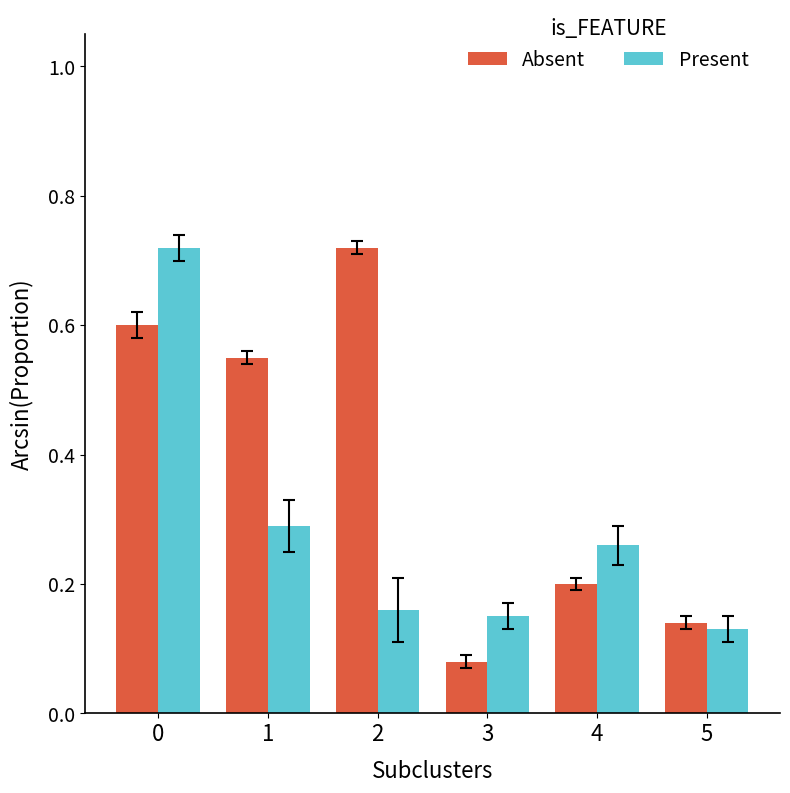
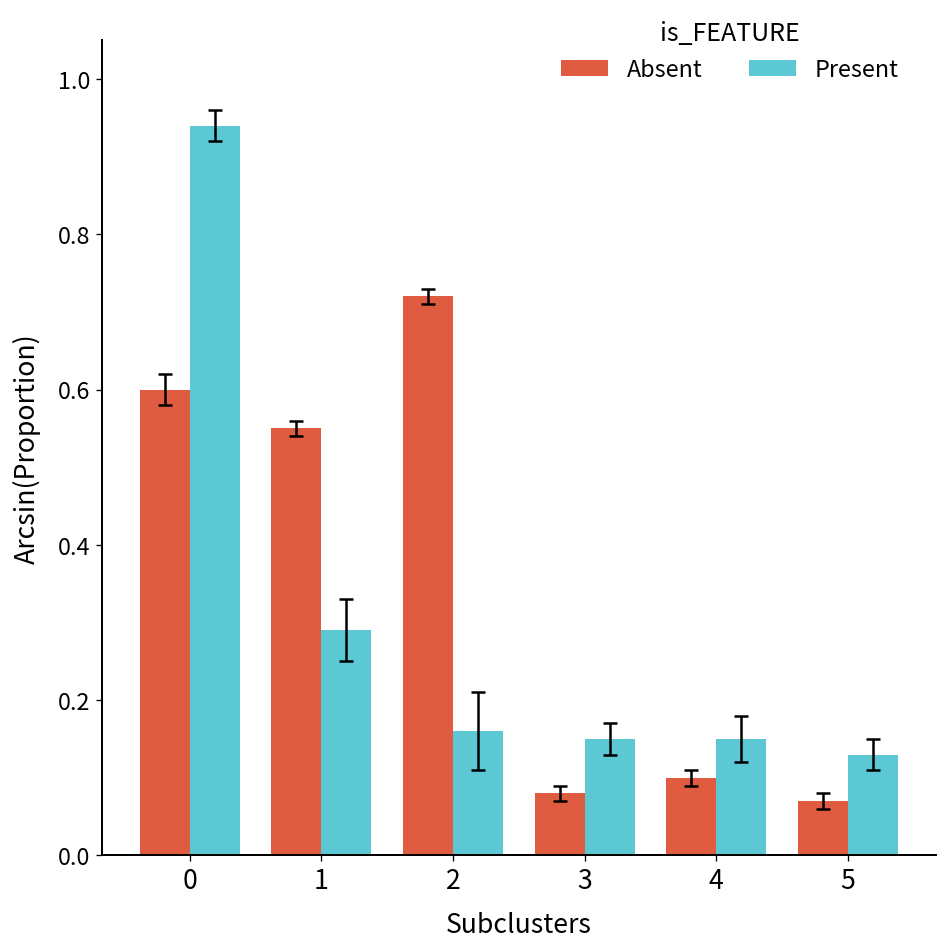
  {
    "Absent": {
      "0": 0.60,
      "1": 0.55,
      "2": 0.72,
      "3": 0.08,
-     "4": 0.2,
-     "5": 0.14
+     "4": 0.1,
+     "5": 0.07
    },
    "Present": {
-     "0": 0.72,
+     "0": 0.94,
      "1": 0.29,
      "2": 0.16,
      "3": 0.15,
-     "4": 0.26,
+     "4": 0.15,
      "5": 0.13
    }
  }
